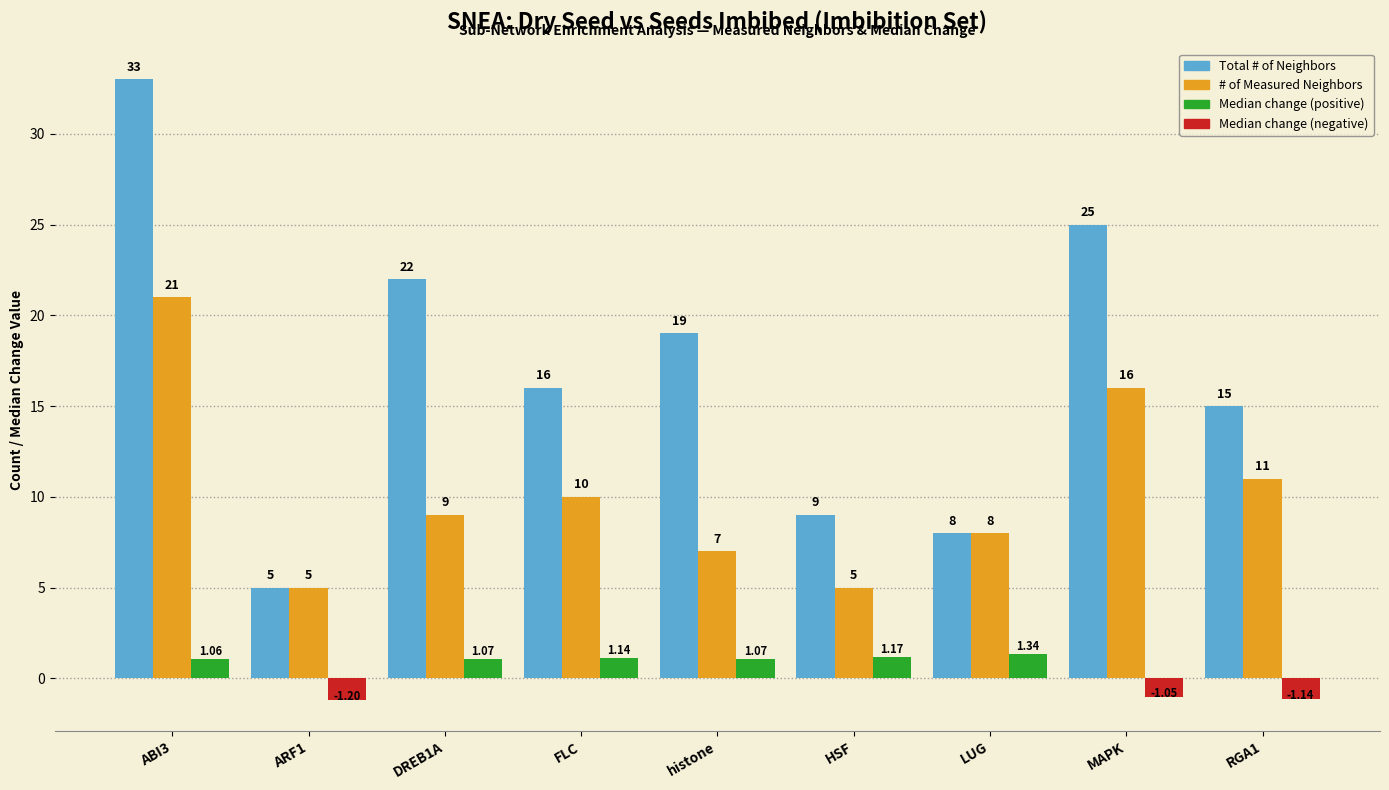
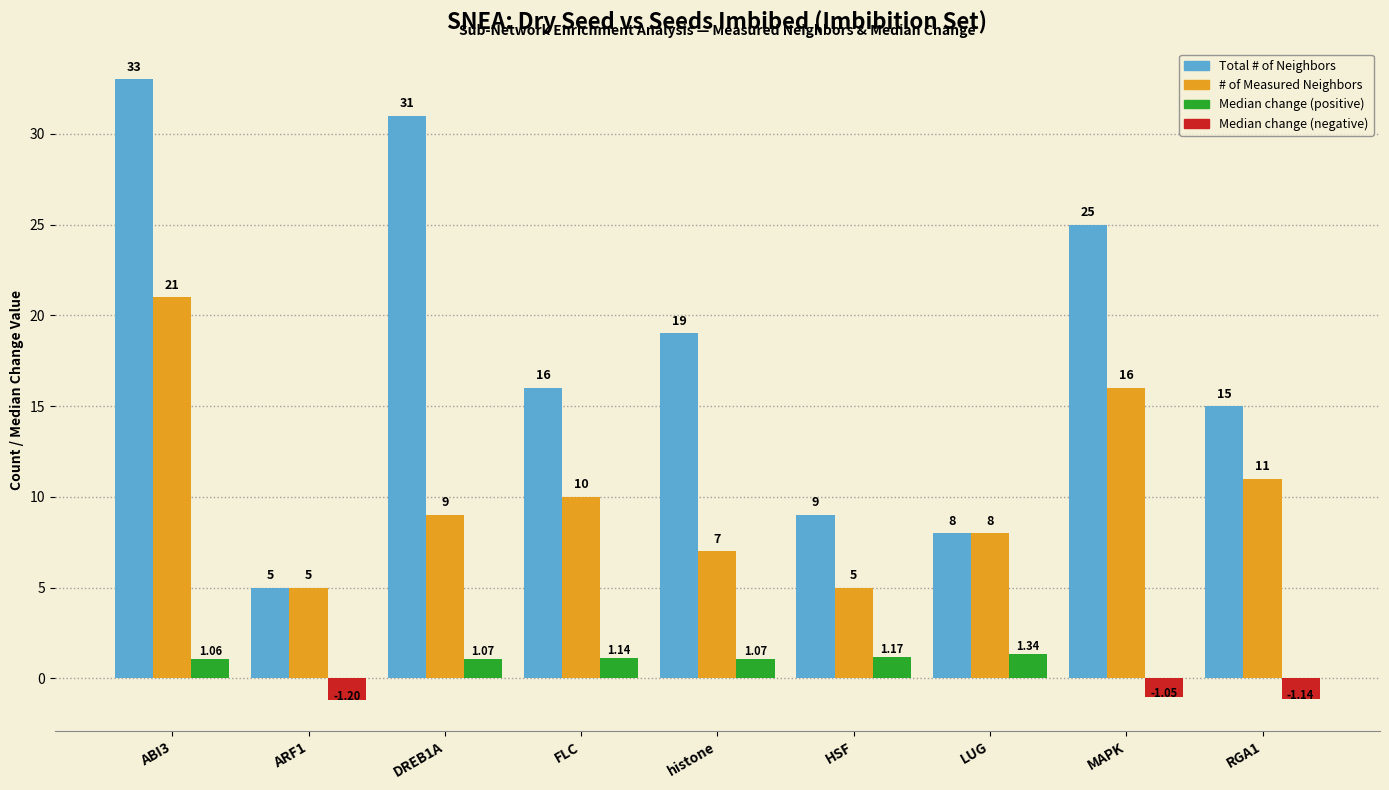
  {
    "Total # of Neighbors": {
      "ABI3": 33,
      "ARF1": 5,
-     "DREB1A": 22,
+     "DREB1A": 31,
      "FLC": 16,
      "histone": 19,
      "HSF": 9,
      "LUG": 8,
      "MAPK": 25,
      "RGA1": 15
    },
    "# of Measured Neighbors": {
      "ABI3": 21,
      "ARF1": 5,
      "DREB1A": 9,
      "FLC": 10,
      "histone": 7,
      "HSF": 5,
      "LUG": 8,
      "MAPK": 16,
      "RGA1": 11
    }
  }
